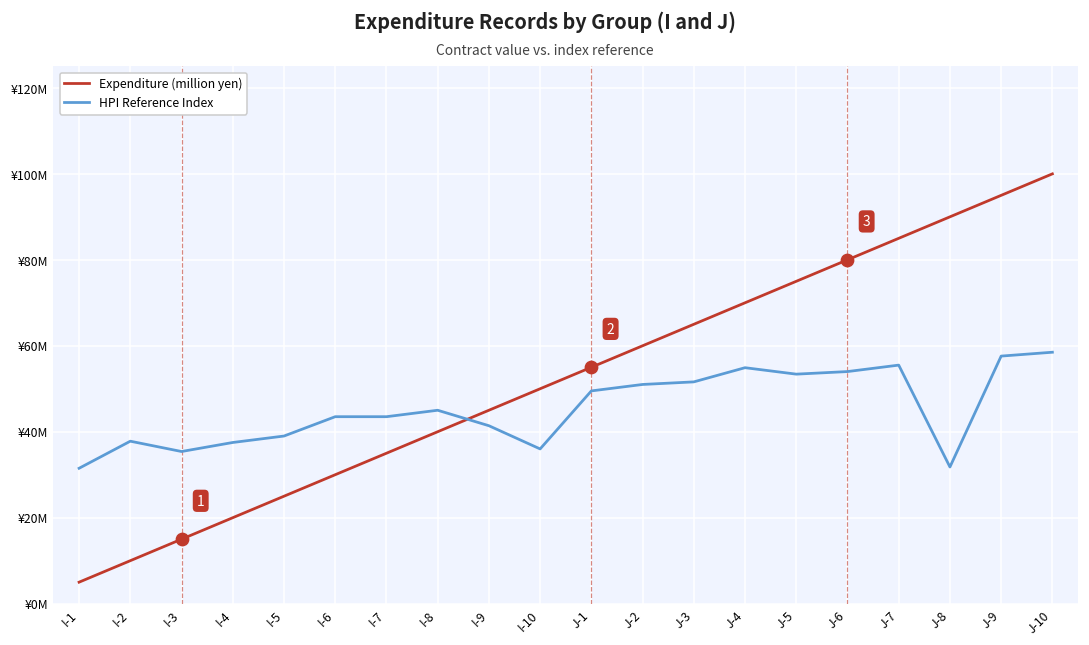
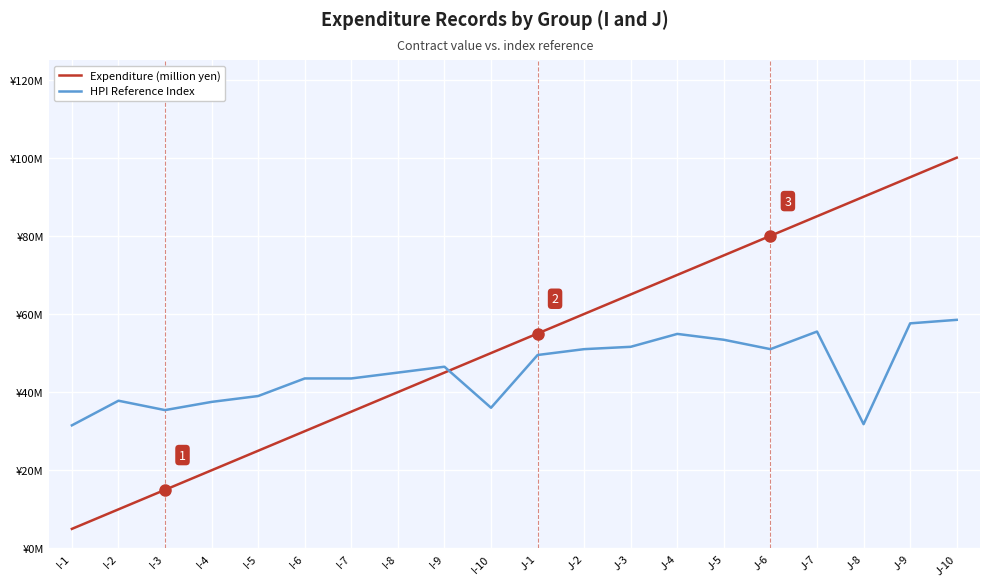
  {
    "HPI Reference Index": {
      "I-1": "¥32000000",
      "I-2": "¥38000000",
      "I-3": "¥35000000",
      "I-4": "¥38000000",
      "I-5": "¥39000000",
      "I-6": "¥44000000",
      "I-7": "¥44000000",
      "I-8": "¥45000000",
-     "I-9": "¥41000000",
+     "I-9": "¥47000000",
      "I-10": "¥36000000",
      "J-1": "¥50000000",
      "J-2": "¥51000000",
      "J-3": "¥52000000",
      "J-4": "¥55000000",
      "J-5": "¥53000000",
-     "J-6": "¥54000000",
+     "J-6": "¥51000000",
      "J-7": "¥56000000",
      "J-8": "¥32000000",
      "J-9": "¥58000000",
      "J-10": "¥59000000"
    }
  }
